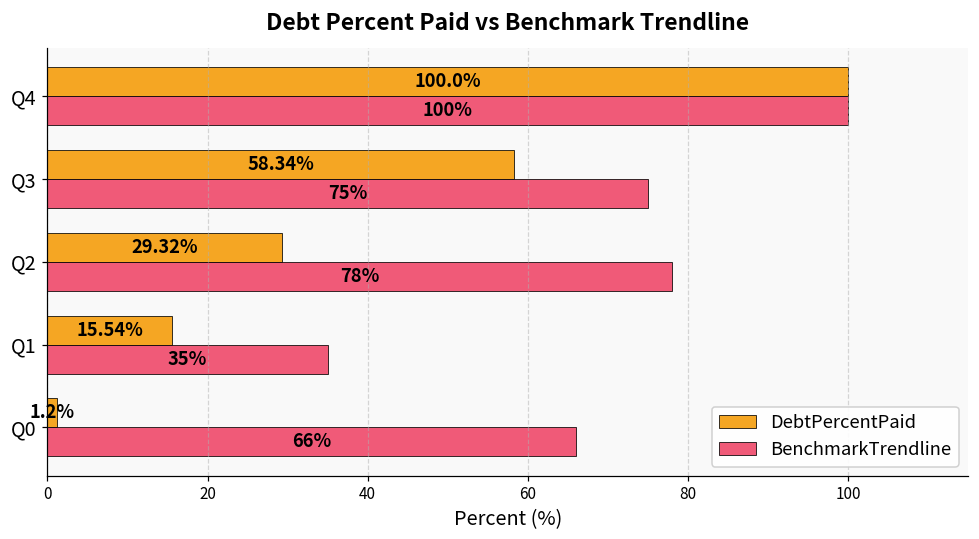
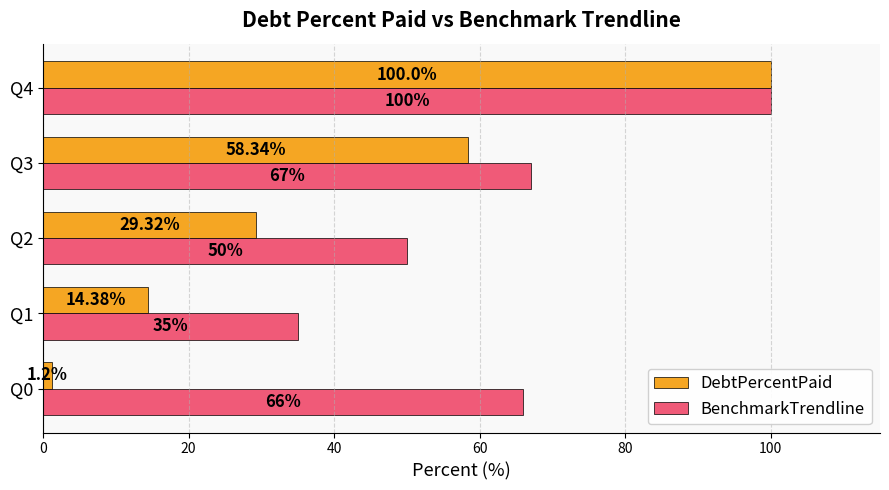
  {
    "DebtPercentPaid": {
      "Q4": "100.0%",
      "Q3": "58.34%",
      "Q2": "29.32%",
-     "Q1": "15.54%",
+     "Q1": "14.38%",
      "Q0": "1.2%"
    },
    "BenchmarkTrendline": {
      "Q4": "100%",
-     "Q3": "75%",
-     "Q2": "78%",
+     "Q3": "67%",
+     "Q2": "50%",
      "Q1": "35%",
      "Q0": "66%"
    }
  }
